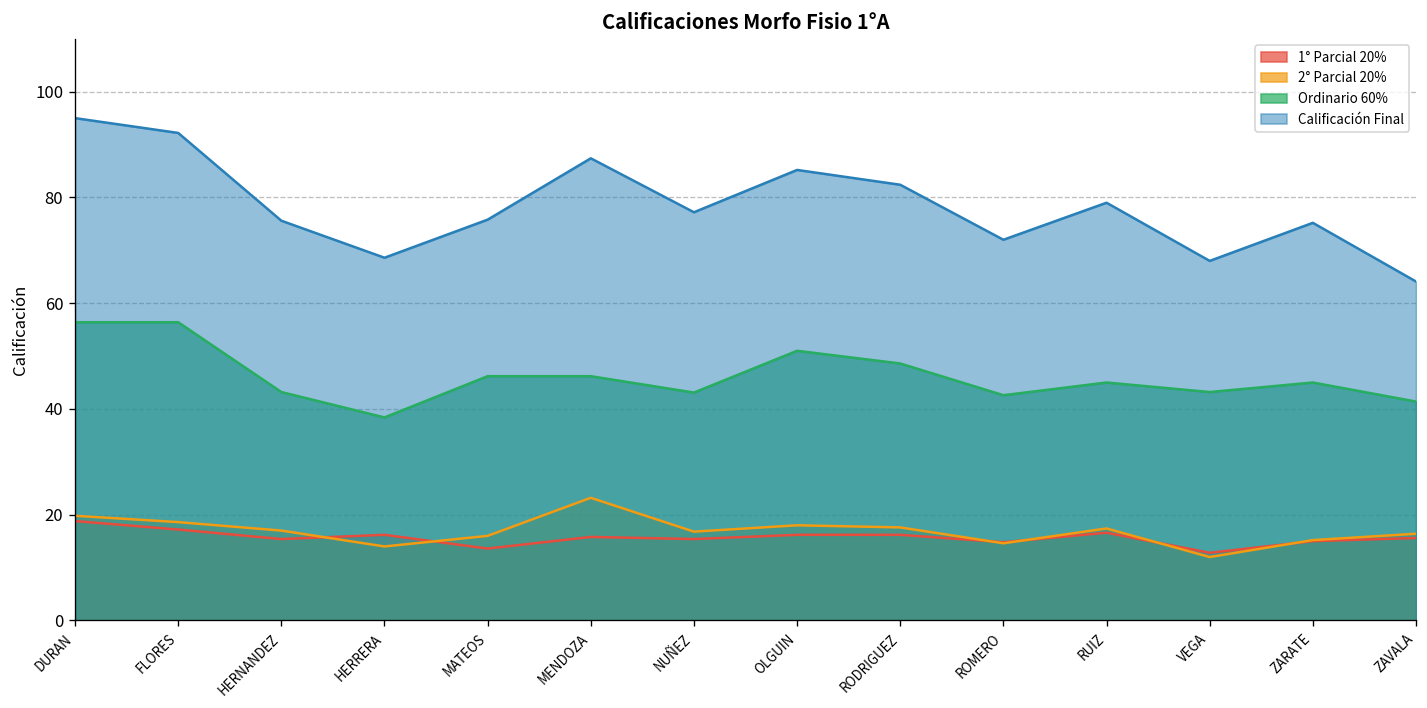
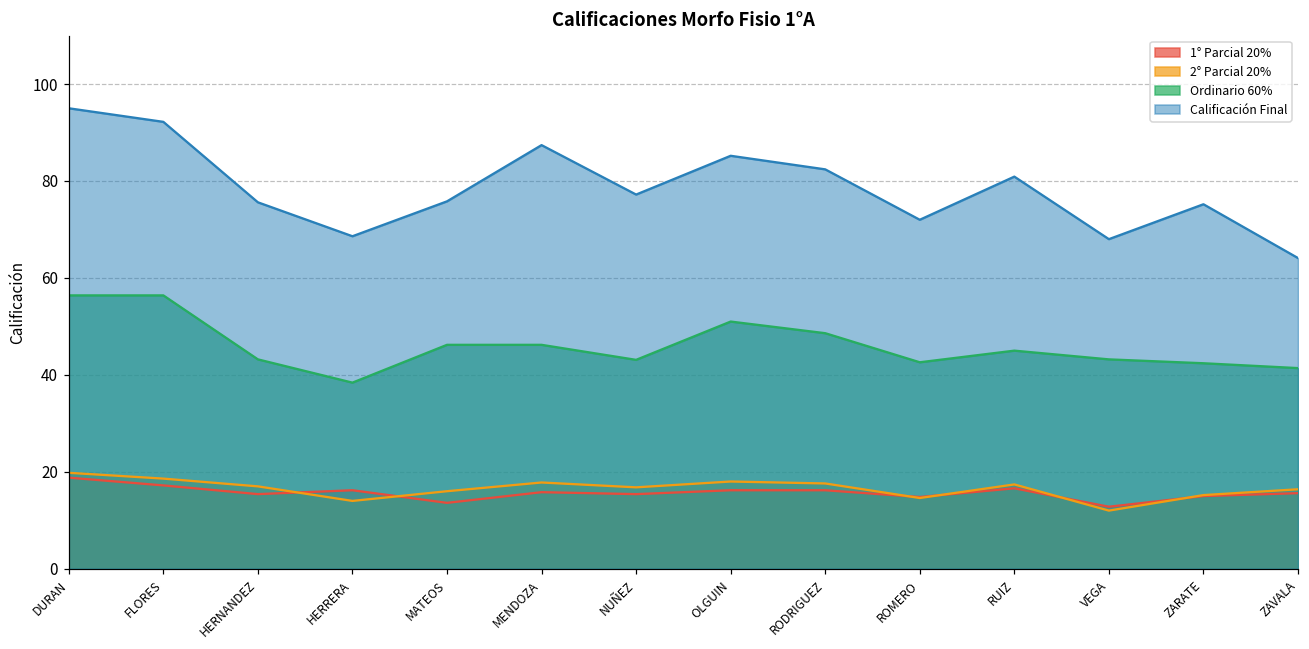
  {
    "1° Parcial 20%": {
      "DURAN": 19,
      "FLORES": 17,
      "HERNANDEZ": 15,
      "HERRERA": 16,
      "MATEOS": 14,
      "MENDOZA": 16,
      "NUÑEZ": 15,
      "OLGUIN": 16,
      "RODRIGUEZ": 16,
      "RUIZ": 17,
      "VEGA": 13,
      "ZAVALA": 16
    },
    "2° Parcial 20%": {
      "DURAN": 20,
      "FLORES": 19,
      "HERNANDEZ": 17,
      "HERRERA": 14,
      "MATEOS": 16,
-     "MENDOZA": 23,
+     "MENDOZA": 18,
      "NUÑEZ": 17,
      "OLGUIN": 18,
      "RODRIGUEZ": 18,
      "RUIZ": 17,
      "VEGA": 12,
      "ZAVALA": 16
    },
    "Ordinario 60%": {
      "DURAN": 56,
      "FLORES": 56,
      "HERNANDEZ": 43,
      "HERRERA": 38,
      "MATEOS": 46,
      "MENDOZA": 46,
      "NUÑEZ": 43,
      "OLGUIN": 51,
      "RODRIGUEZ": 49,
      "ROMERO": 43,
      "RUIZ": 45,
      "VEGA": 43,
-     "ZARATE": 45,
+     "ZARATE": 42,
      "ZAVALA": 41
    },
    "Calificación Final": {
      "DURAN": 95,
      "FLORES": 92,
      "HERNANDEZ": 76,
      "HERRERA": 69,
      "MATEOS": 76,
      "MENDOZA": 87,
      "NUÑEZ": 77,
      "OLGUIN": 85,
      "RODRIGUEZ": 82,
      "ROMERO": 72,
-     "RUIZ": 79,
+     "RUIZ": 81,
      "VEGA": 68,
      "ZARATE": 75,
      "ZAVALA": 64
    }
  }
